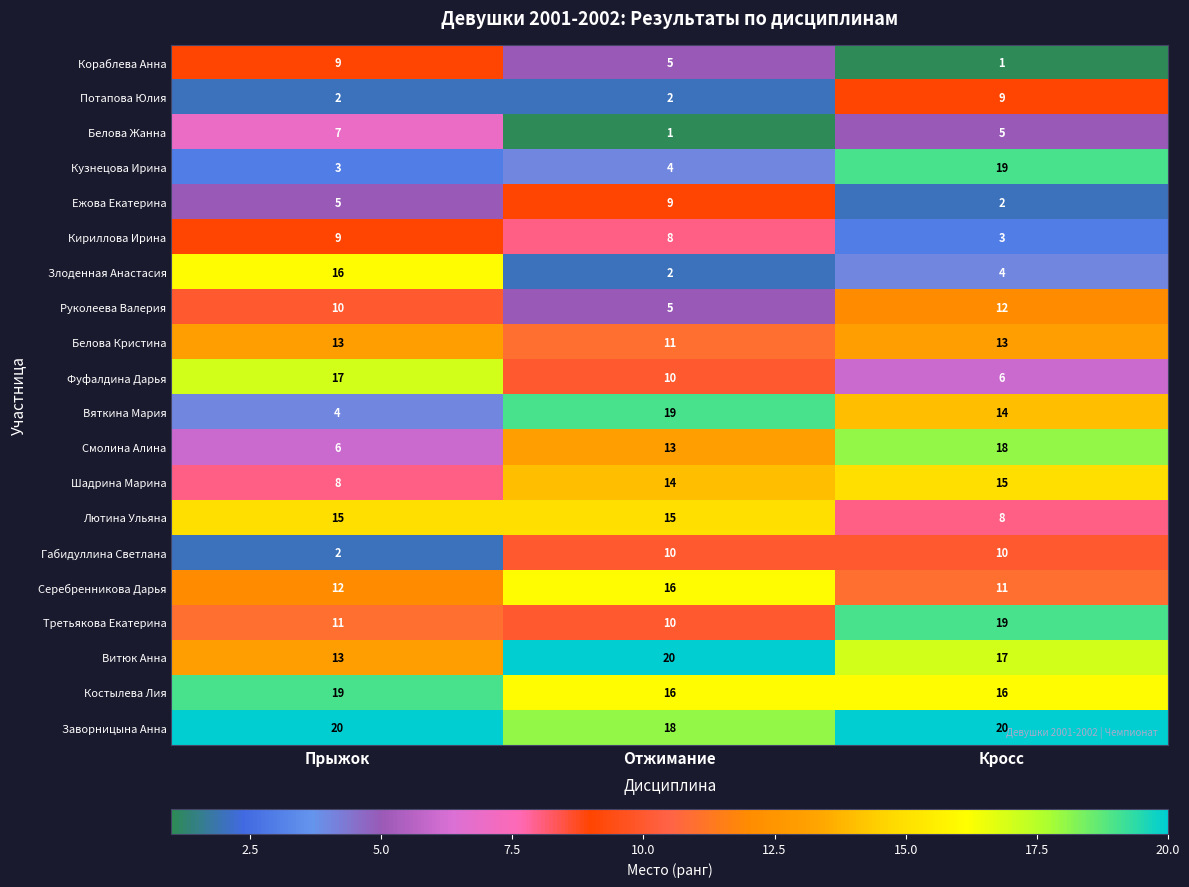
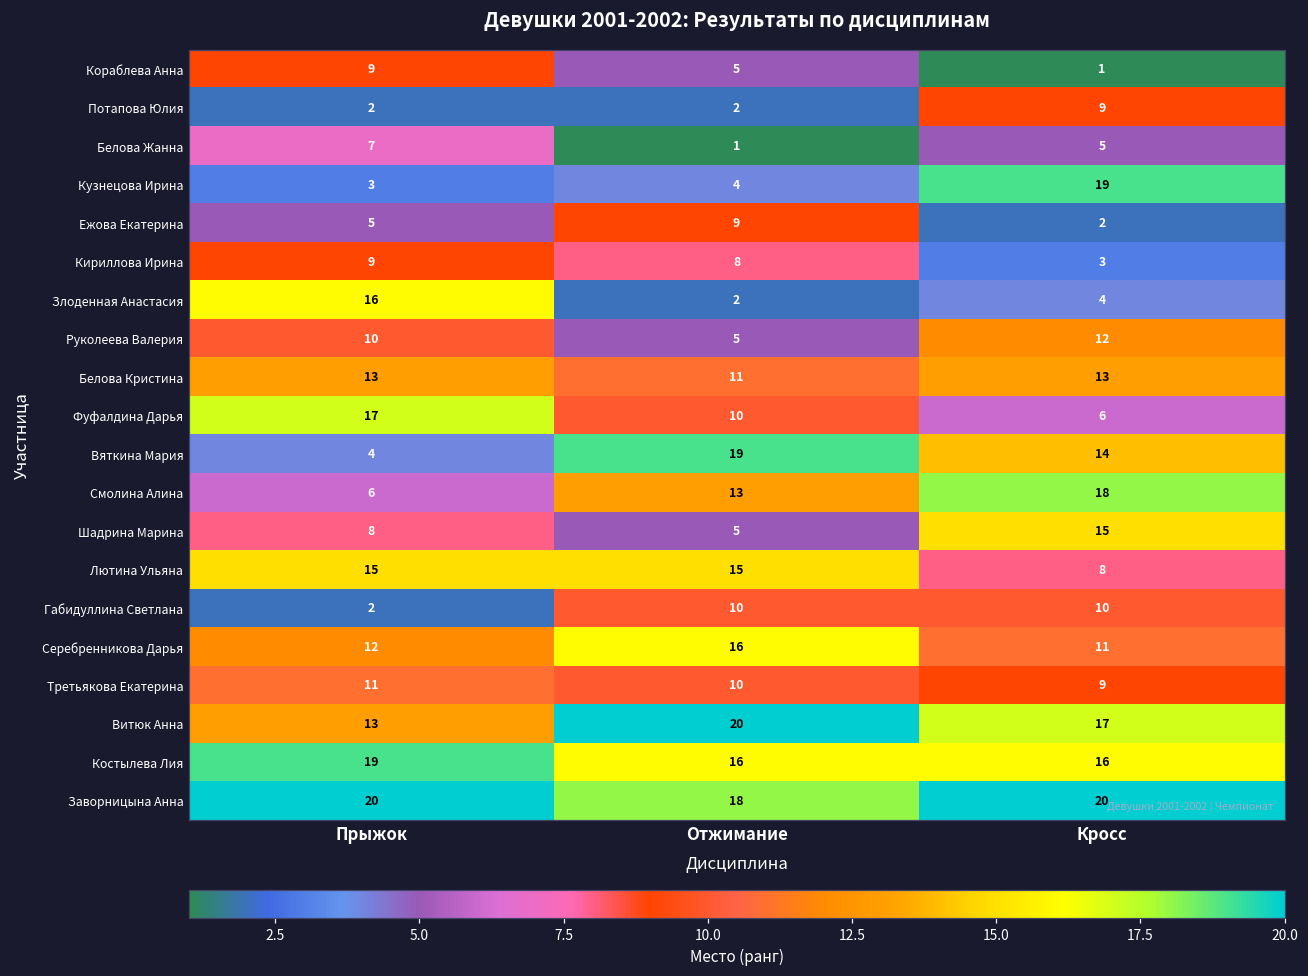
  {
    "Кораблева Анна": {
      "Прыжок": 9,
      "Отжимание": 5,
      "Кросс": 1
    },
    "Потапова Юлия": {
      "Прыжок": 2,
      "Отжимание": 2,
      "Кросс": 9
    },
    "Белова Жанна": {
      "Прыжок": 7,
      "Отжимание": 1,
      "Кросс": 5
    },
    "Кузнецова Ирина": {
      "Прыжок": 3,
      "Отжимание": 4,
      "Кросс": 19
    },
    "Ежова Екатерина": {
      "Прыжок": 5,
      "Отжимание": 9,
      "Кросс": 2
    },
    "Кириллова Ирина": {
      "Прыжок": 9,
      "Отжимание": 8,
      "Кросс": 3
    },
    "Злоденная Анастасия": {
      "Прыжок": 16,
      "Отжимание": 2,
      "Кросс": 4
    },
    "Руколеева Валерия": {
      "Прыжок": 10,
      "Отжимание": 5,
      "Кросс": 12
    },
    "Белова Кристина": {
      "Прыжок": 13,
      "Отжимание": 11,
      "Кросс": 13
    },
    "Фуфалдина Дарья": {
      "Прыжок": 17,
      "Отжимание": 10,
      "Кросс": 6
    },
    "Вяткина Мария": {
      "Прыжок": 4,
      "Отжимание": 19,
      "Кросс": 14
    },
    "Смолина Алина": {
      "Прыжок": 6,
      "Отжимание": 13,
      "Кросс": 18
    },
    "Шадрина Марина": {
      "Прыжок": 8,
-     "Отжимание": 14,
+     "Отжимание": 5,
      "Кросс": 15
    },
    "Лютина Ульяна": {
      "Прыжок": 15,
      "Отжимание": 15,
      "Кросс": 8
    },
    "Габидуллина Светлана": {
      "Прыжок": 2,
      "Отжимание": 10,
      "Кросс": 10
    },
    "Серебренникова Дарья": {
      "Прыжок": 12,
      "Отжимание": 16,
      "Кросс": 11
    },
    "Третьякова Екатерина": {
      "Прыжок": 11,
      "Отжимание": 10,
-     "Кросс": 19
+     "Кросс": 9
    },
    "Витюк Анна": {
      "Прыжок": 13,
      "Отжимание": 20,
      "Кросс": 17
    },
    "Костылева Лия": {
      "Прыжок": 19,
      "Отжимание": 16,
      "Кросс": 16
    },
    "Заворницына Анна": {
      "Прыжок": 20,
      "Отжимание": 18
    }
  }
